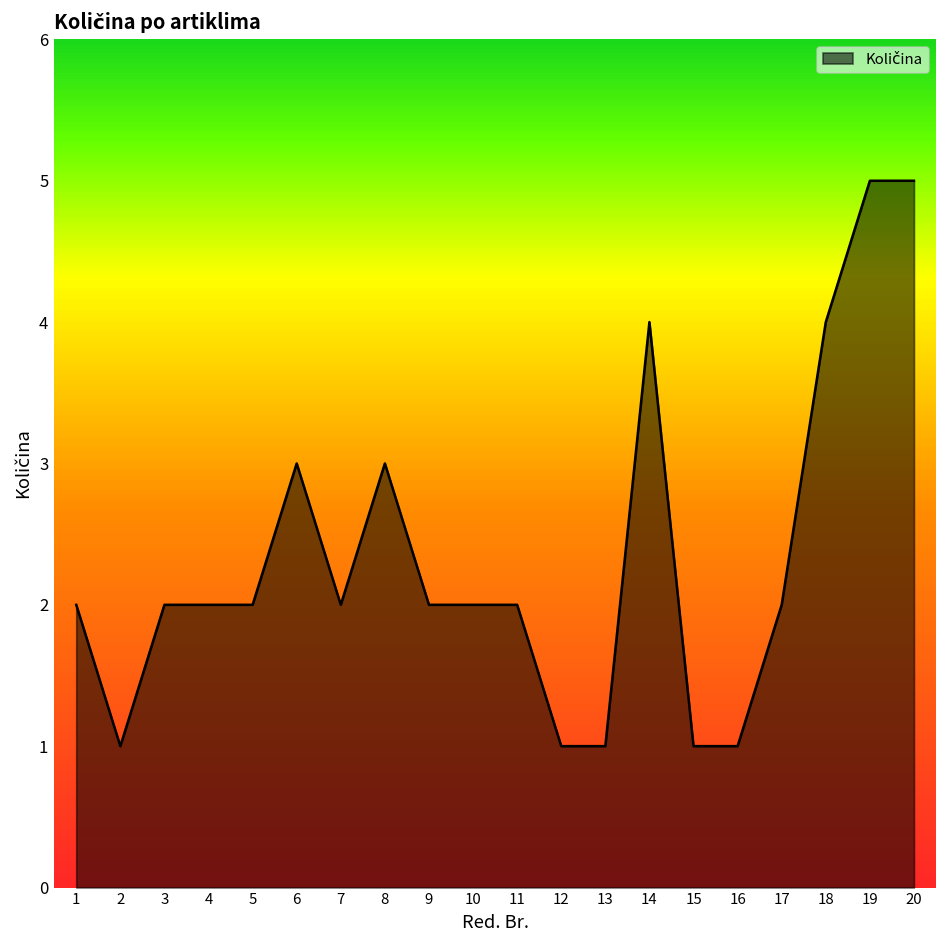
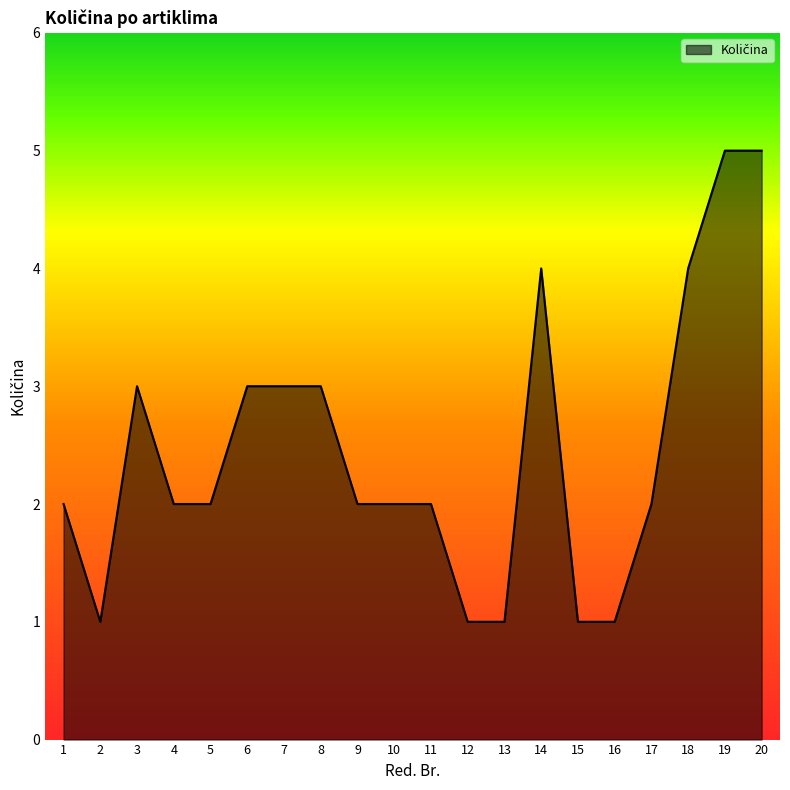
  {
    "1": 2,
    "2": 1,
-   "3": 2,
+   "3": 3,
    "4": 2,
    "5": 2,
    "6": 3,
-   "7": 2,
+   "7": 3,
    "8": 3,
    "9": 2,
    "10": 2,
    "11": 2,
    "12": 1,
    "13": 1,
    "14": 4,
    "15": 1,
    "16": 1,
    "17": 2,
    "18": 4,
    "19": 5,
    "20": 5
  }
